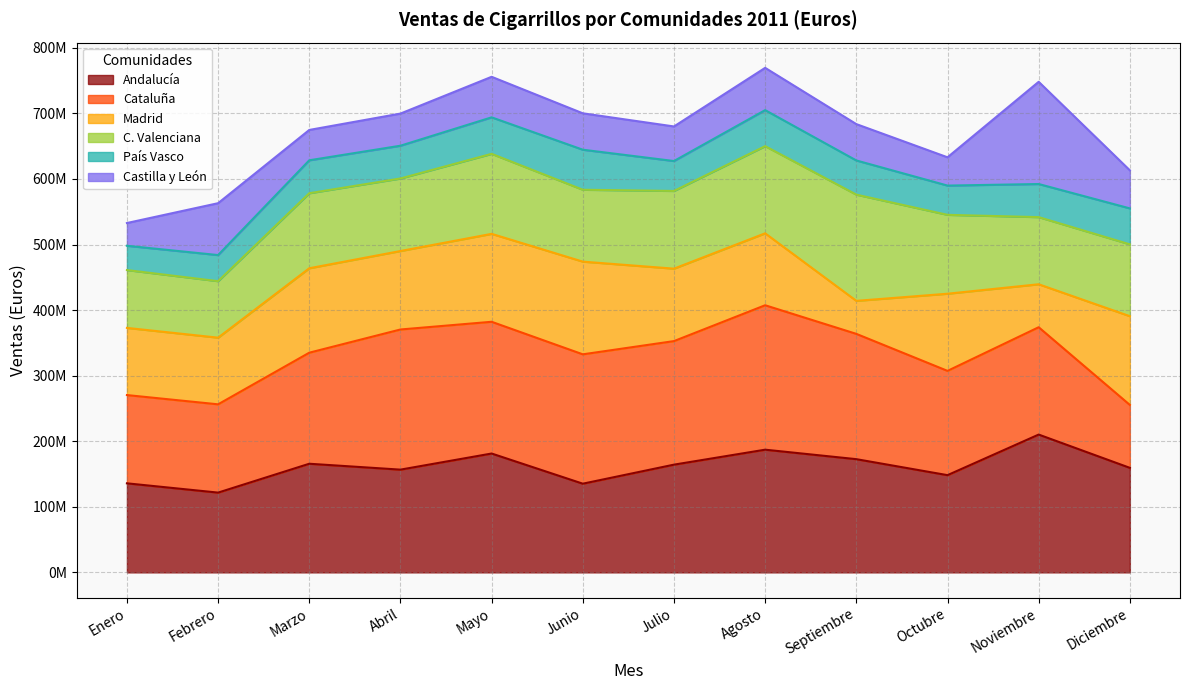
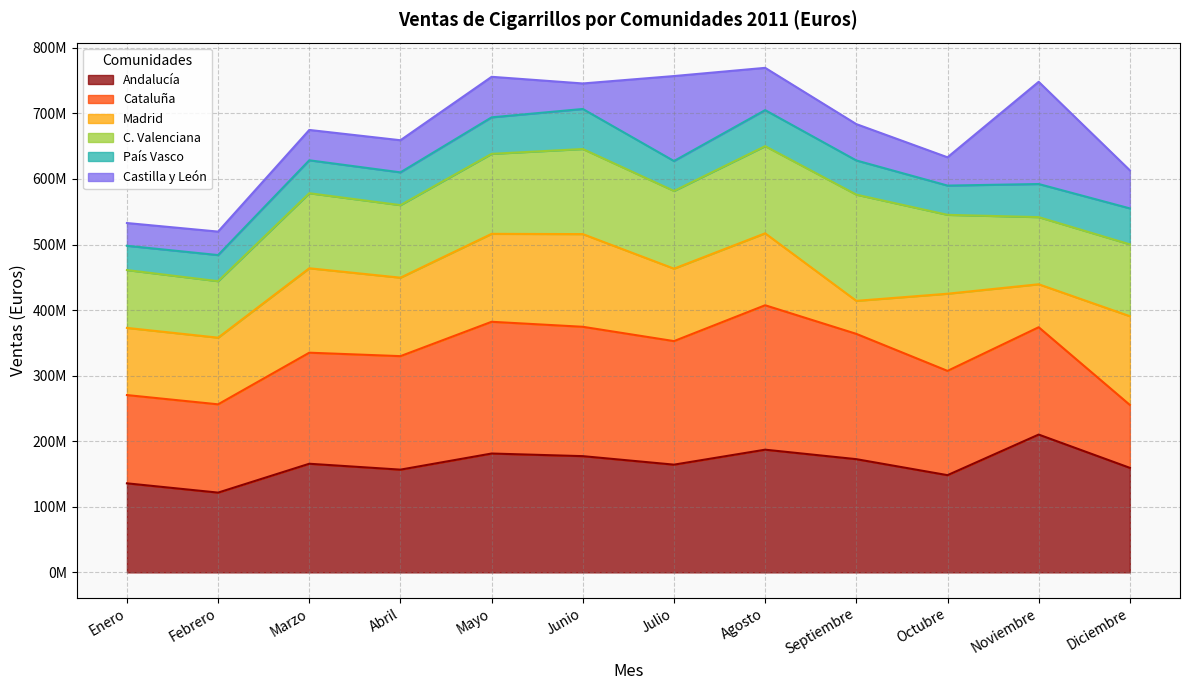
  {
    "Andalucía": {
      "Enero": 140000000,
      "Febrero": 120000000,
      "Marzo": 170000000,
      "Abril": 160000000,
      "Mayo": 180000000,
-     "Junio": 140000000,
+     "Junio": 180000000,
      "Julio": 160000000,
      "Agosto": 190000000,
      "Septiembre": 170000000,
      "Octubre": 150000000,
      "Noviembre": 210000000,
      "Diciembre": 160000000
    },
    "Cataluña": {
      "Enero": 130000000,
      "Febrero": 130000000,
      "Marzo": 170000000,
-     "Abril": 210000000,
+     "Abril": 170000000,
      "Mayo": 200000000,
      "Junio": 200000000,
      "Julio": 190000000,
      "Agosto": 220000000,
      "Septiembre": 190000000,
      "Octubre": 160000000,
      "Noviembre": 160000000,
      "Diciembre": 100000000
    },
    "Madrid": {
      "Enero": 100000000,
      "Febrero": 100000000,
      "Marzo": 130000000,
      "Abril": 120000000,
      "Mayo": 130000000,
      "Junio": 140000000,
      "Julio": 110000000,
      "Agosto": 110000000,
      "Septiembre": 50000000,
      "Octubre": 120000000,
      "Noviembre": 70000000,
      "Diciembre": 140000000
    },
    "C. Valenciana": {
      "Enero": 90000000,
      "Febrero": 90000000,
      "Marzo": 110000000,
      "Abril": 110000000,
      "Mayo": 120000000,
-     "Junio": 110000000,
+     "Junio": 130000000,
      "Julio": 120000000,
      "Agosto": 130000000,
      "Septiembre": 160000000,
      "Octubre": 120000000,
      "Noviembre": 100000000,
      "Diciembre": 110000000
    },
    "País Vasco": {
      "Enero": 40000000,
      "Febrero": 40000000,
      "Marzo": 50000000,
      "Abril": 50000000,
      "Mayo": 60000000,
      "Junio": 60000000,
      "Julio": 50000000,
      "Agosto": 50000000,
      "Septiembre": 50000000,
      "Octubre": 40000000,
      "Noviembre": 50000000,
      "Diciembre": 50000000
    },
    "Castilla y León": {
      "Enero": 30000000,
-     "Febrero": 80000000,
+     "Febrero": 40000000,
      "Marzo": 50000000,
      "Abril": 50000000,
      "Mayo": 60000000,
-     "Junio": 60000000,
-     "Julio": 50000000,
+     "Junio": 40000000,
+     "Julio": 130000000,
      "Agosto": 60000000,
      "Septiembre": 60000000,
      "Octubre": 40000000,
      "Noviembre": 160000000,
      "Diciembre": 60000000
    }
  }
